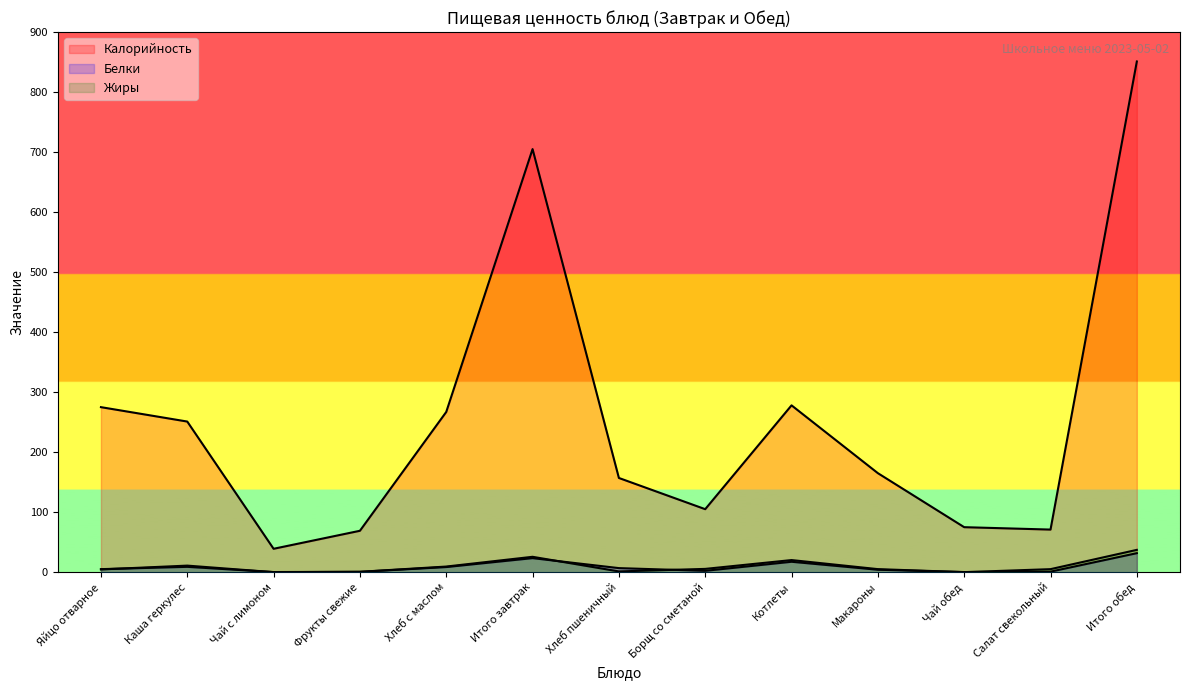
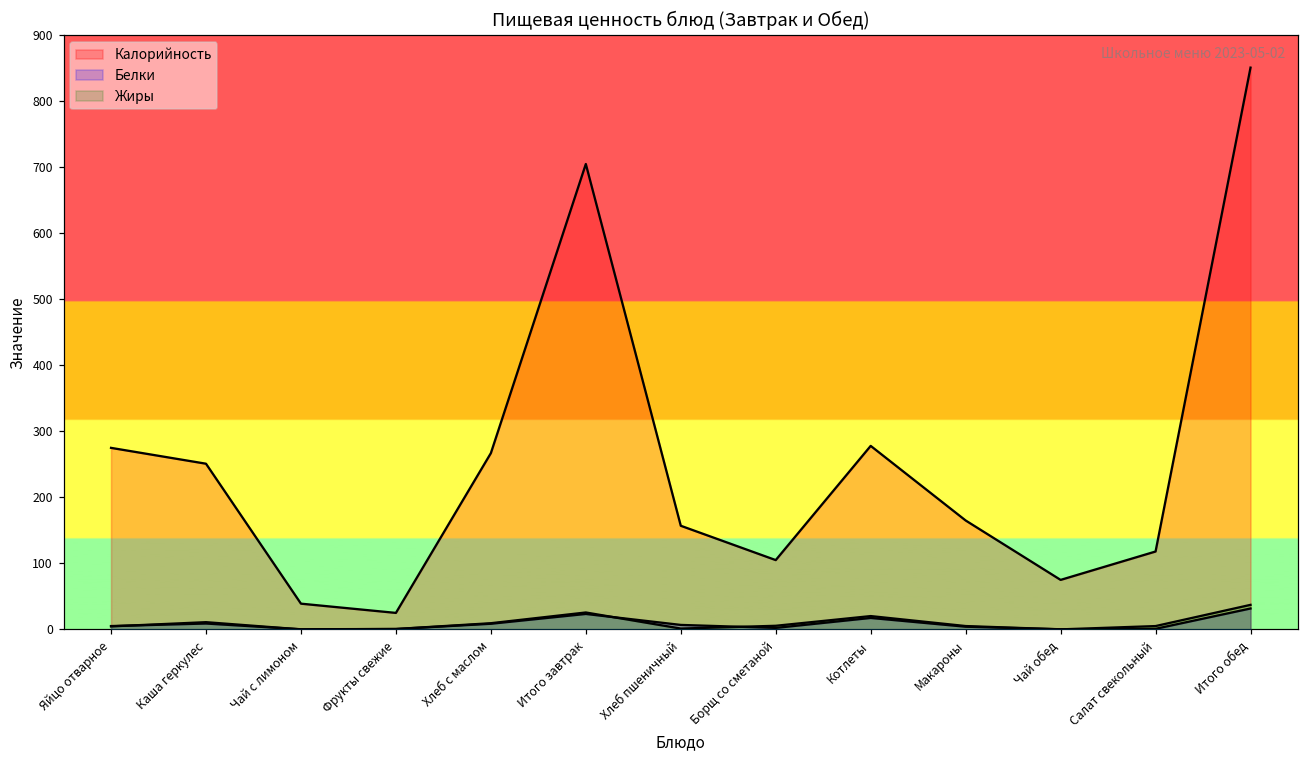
  {
    "Калорийность": {
      "Яйцо отварное": 280,
      "Каша геркулес": 250,
      "Чай с лимоном": 40,
-     "Фрукты свежие": 70,
+     "Фрукты свежие": 30,
      "Хлеб с маслом": 270,
      "Итого завтрак": 710,
      "Хлеб пшеничный": 160,
      "Борщ со сметаной": 110,
      "Котлеты": 280,
      "Макароны": 170,
      "Чай обед": 80,
-     "Салат свекольный": 70
+     "Салат свекольный": 120
    },
    "Белки": {
      "Хлеб пшеничный": 10,
      "Итого обед": 30
    },
    "Жиры": {
      "Хлеб пшеничный": 0,
      "Итого обед": 40
    }
  }
